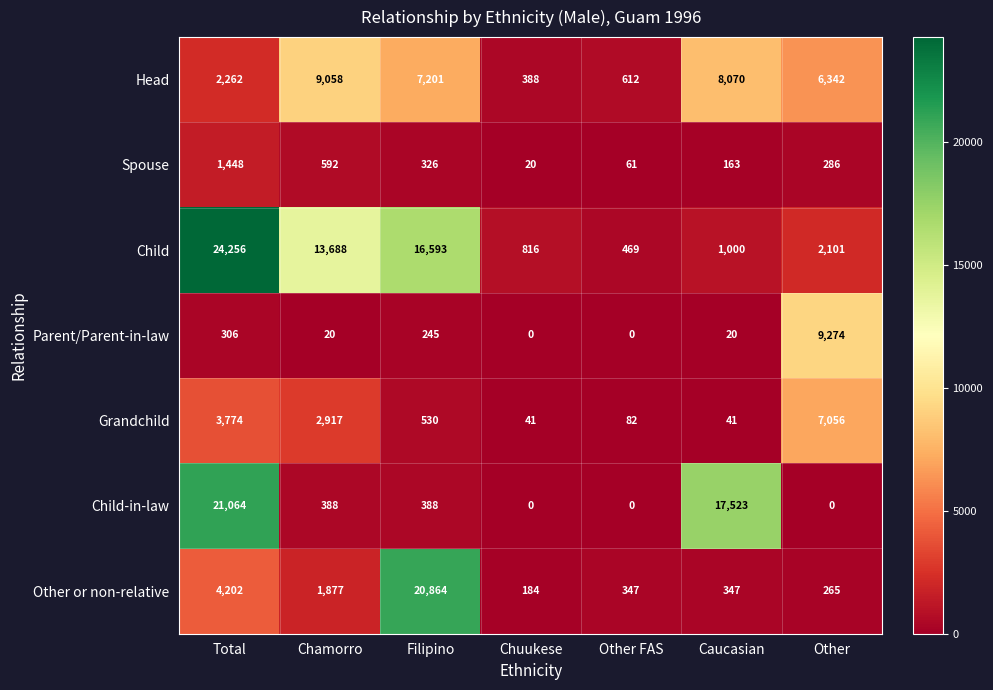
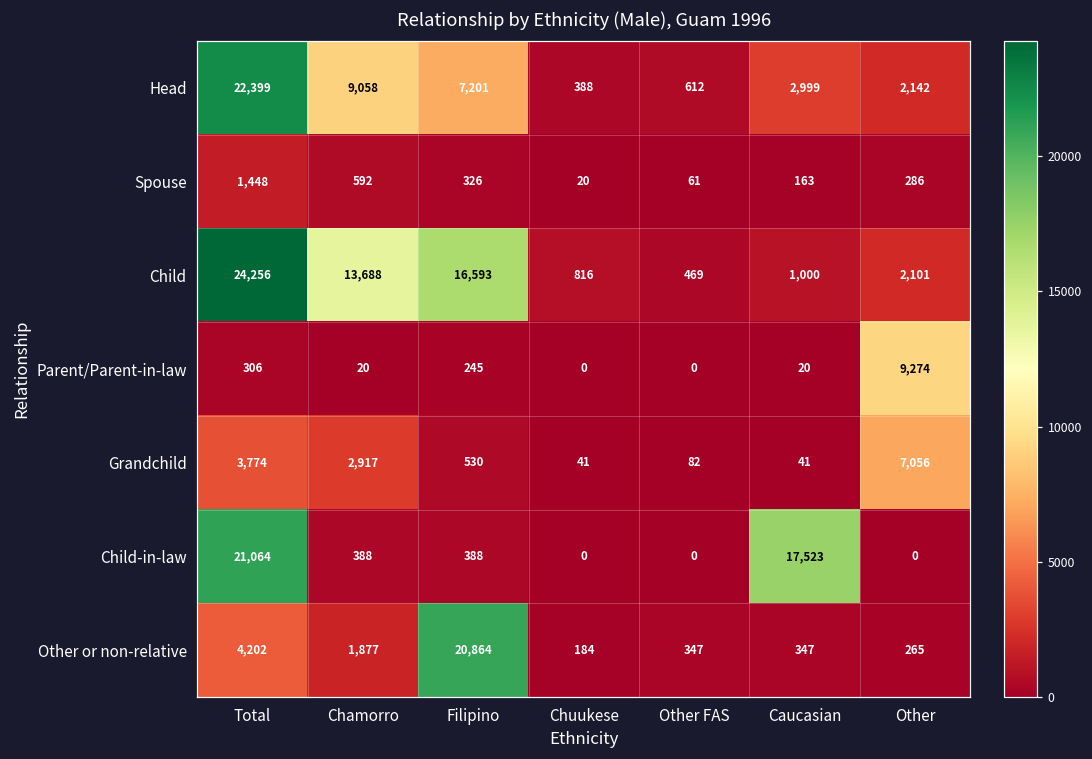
  {
    "Head": {
-     "Total": "2,262",
+     "Total": "22,399",
      "Chamorro": "9,058",
      "Filipino": "7,201",
      "Chuukese": "388",
      "Other FAS": "612",
-     "Caucasian": "8,070",
-     "Other": "6,342"
+     "Caucasian": "2,999",
+     "Other": "2,142"
    },
    "Spouse": {
      "Total": "1,448",
      "Chamorro": "592",
      "Filipino": "326",
      "Chuukese": "20",
      "Other FAS": "61",
      "Caucasian": "163",
      "Other": "286"
    },
    "Child": {
      "Total": "24,256",
      "Chamorro": "13,688",
      "Filipino": "16,593",
      "Chuukese": "816",
      "Other FAS": "469",
      "Caucasian": "1,000",
      "Other": "2,101"
    },
    "Parent/Parent-in-law": {
      "Total": "306",
      "Chamorro": "20",
      "Filipino": "245",
      "Chuukese": "0",
      "Other FAS": "0",
      "Caucasian": "20",
      "Other": "9,274"
    },
    "Grandchild": {
      "Total": "3,774",
      "Chamorro": "2,917",
      "Filipino": "530",
      "Chuukese": "41",
      "Other FAS": "82",
      "Caucasian": "41",
      "Other": "7,056"
    },
    "Child-in-law": {
      "Total": "21,064",
      "Chamorro": "388",
      "Filipino": "388",
      "Chuukese": "0",
      "Other FAS": "0",
      "Caucasian": "17,523",
      "Other": "0"
    },
    "Other or non-relative": {
      "Total": "4,202",
      "Chamorro": "1,877",
      "Filipino": "20,864",
      "Chuukese": "184",
      "Other FAS": "347",
      "Caucasian": "347",
      "Other": "265"
    }
  }
